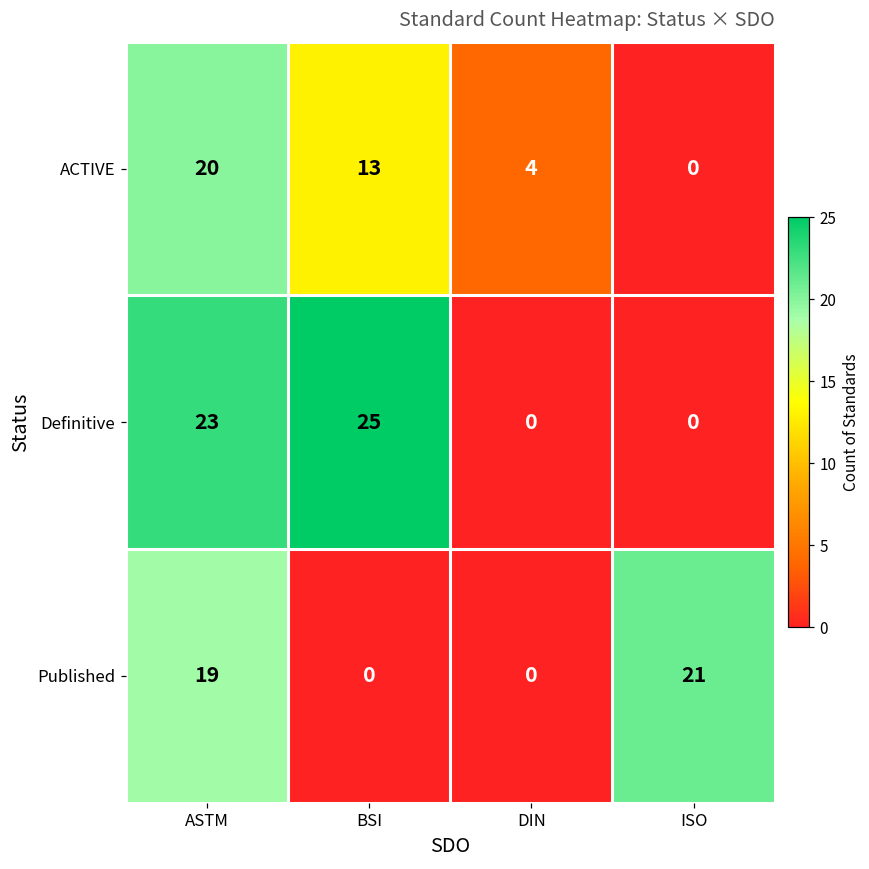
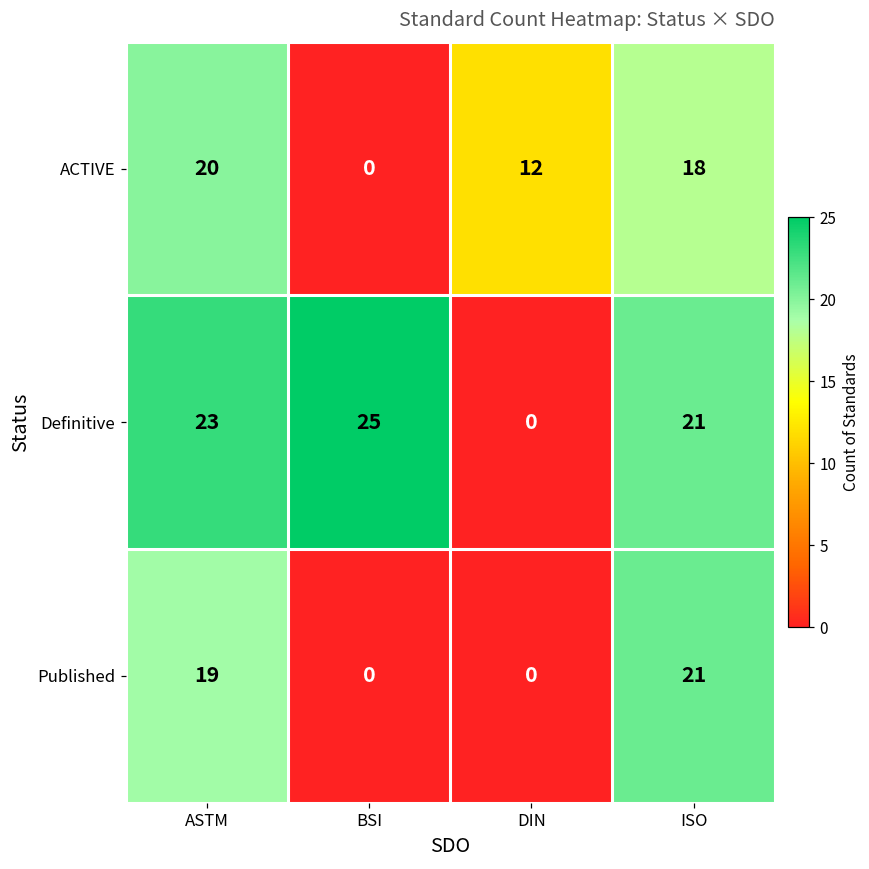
  {
    "ACTIVE": {
      "ASTM": 20,
-     "BSI": 13,
-     "DIN": 4,
-     "ISO": 0
+     "BSI": 0,
+     "DIN": 12,
+     "ISO": 18
    },
    "Definitive": {
      "ASTM": 23,
      "BSI": 25,
      "DIN": 0,
-     "ISO": 0
+     "ISO": 21
    },
    "Published": {
      "ASTM": 19,
      "BSI": 0,
      "DIN": 0,
      "ISO": 21
    }
  }
